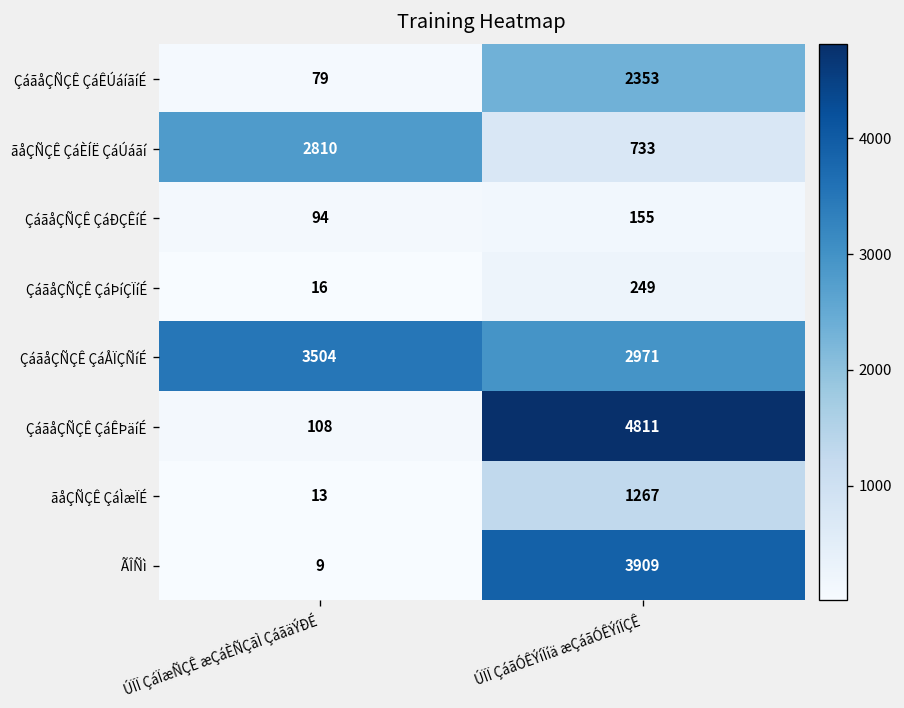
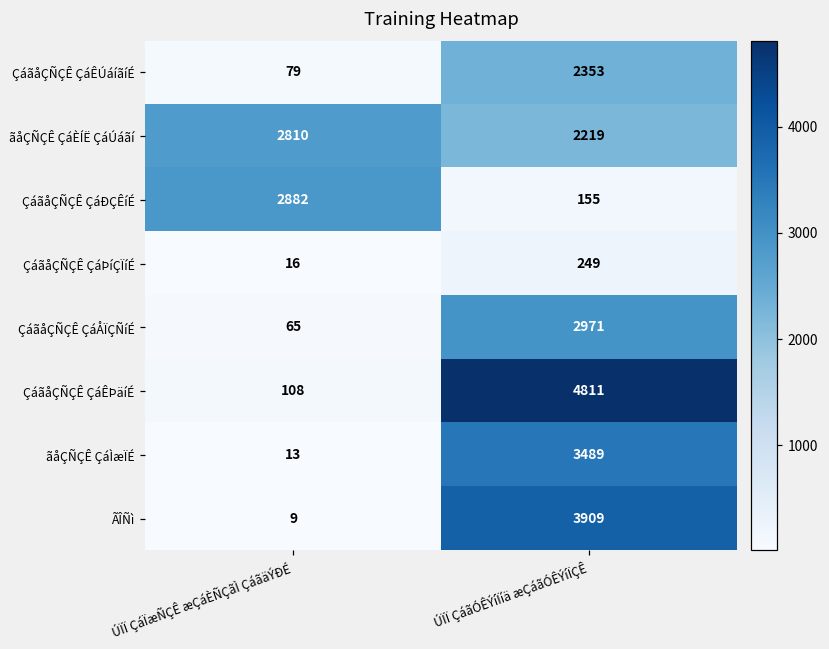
  {
    "ÇáãåÇÑÇÊ ÇáÊÚáíãíÉ": {
      "ÚÏÏ ÇáÏæÑÇÊ æÇáÈÑÇãÌ ÇáãäÝÐÉ": 79,
      "ÚÏÏ ÇáãÓÊÝíÏíä æÇáãÓÊÝíÏÇÊ": 2353
    },
    "ãåÇÑÇÊ ÇáÈÍË ÇáÚáãí": {
      "ÚÏÏ ÇáÏæÑÇÊ æÇáÈÑÇãÌ ÇáãäÝÐÉ": 2810,
-     "ÚÏÏ ÇáãÓÊÝíÏíä æÇáãÓÊÝíÏÇÊ": 733
+     "ÚÏÏ ÇáãÓÊÝíÏíä æÇáãÓÊÝíÏÇÊ": 2219
    },
    "ÇáãåÇÑÇÊ ÇáÐÇÊíÉ": {
-     "ÚÏÏ ÇáÏæÑÇÊ æÇáÈÑÇãÌ ÇáãäÝÐÉ": 94,
+     "ÚÏÏ ÇáÏæÑÇÊ æÇáÈÑÇãÌ ÇáãäÝÐÉ": 2882,
      "ÚÏÏ ÇáãÓÊÝíÏíä æÇáãÓÊÝíÏÇÊ": 155
    },
    "ÇáãåÇÑÇÊ ÇáÞíÇÏíÉ": {
      "ÚÏÏ ÇáÏæÑÇÊ æÇáÈÑÇãÌ ÇáãäÝÐÉ": 16,
      "ÚÏÏ ÇáãÓÊÝíÏíä æÇáãÓÊÝíÏÇÊ": 249
    },
    "ÇáãåÇÑÇÊ ÇáÅÏÇÑíÉ": {
-     "ÚÏÏ ÇáÏæÑÇÊ æÇáÈÑÇãÌ ÇáãäÝÐÉ": 3504,
+     "ÚÏÏ ÇáÏæÑÇÊ æÇáÈÑÇãÌ ÇáãäÝÐÉ": 65,
      "ÚÏÏ ÇáãÓÊÝíÏíä æÇáãÓÊÝíÏÇÊ": 2971
    },
    "ÇáãåÇÑÇÊ ÇáÊÞäíÉ": {
      "ÚÏÏ ÇáÏæÑÇÊ æÇáÈÑÇãÌ ÇáãäÝÐÉ": 108,
      "ÚÏÏ ÇáãÓÊÝíÏíä æÇáãÓÊÝíÏÇÊ": 4811
    },
    "ãåÇÑÇÊ ÇáÌæÏÉ": {
      "ÚÏÏ ÇáÏæÑÇÊ æÇáÈÑÇãÌ ÇáãäÝÐÉ": 13,
-     "ÚÏÏ ÇáãÓÊÝíÏíä æÇáãÓÊÝíÏÇÊ": 1267
+     "ÚÏÏ ÇáãÓÊÝíÏíä æÇáãÓÊÝíÏÇÊ": 3489
    },
    "ÃÎÑì": {
      "ÚÏÏ ÇáÏæÑÇÊ æÇáÈÑÇãÌ ÇáãäÝÐÉ": 9,
      "ÚÏÏ ÇáãÓÊÝíÏíä æÇáãÓÊÝíÏÇÊ": 3909
    }
  }
